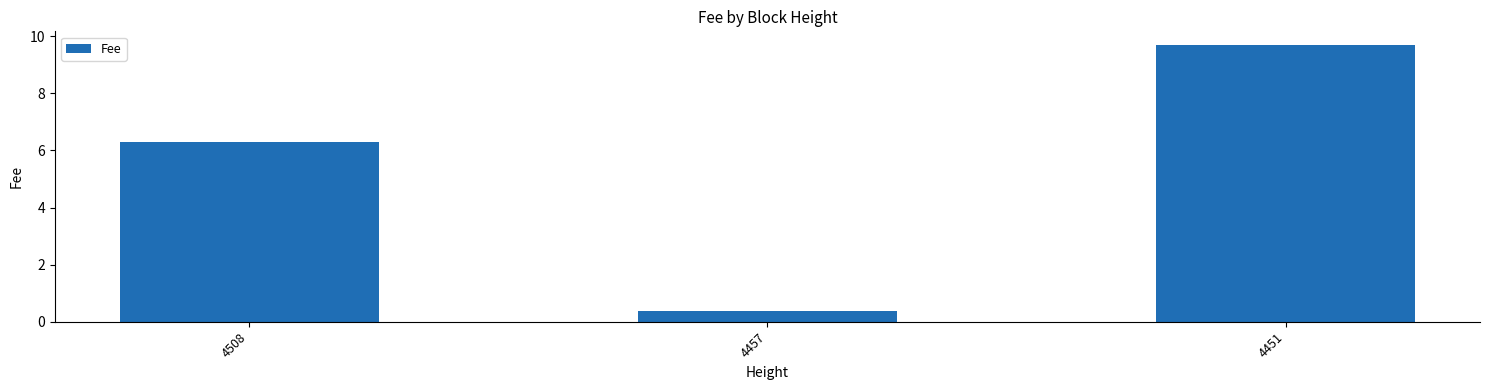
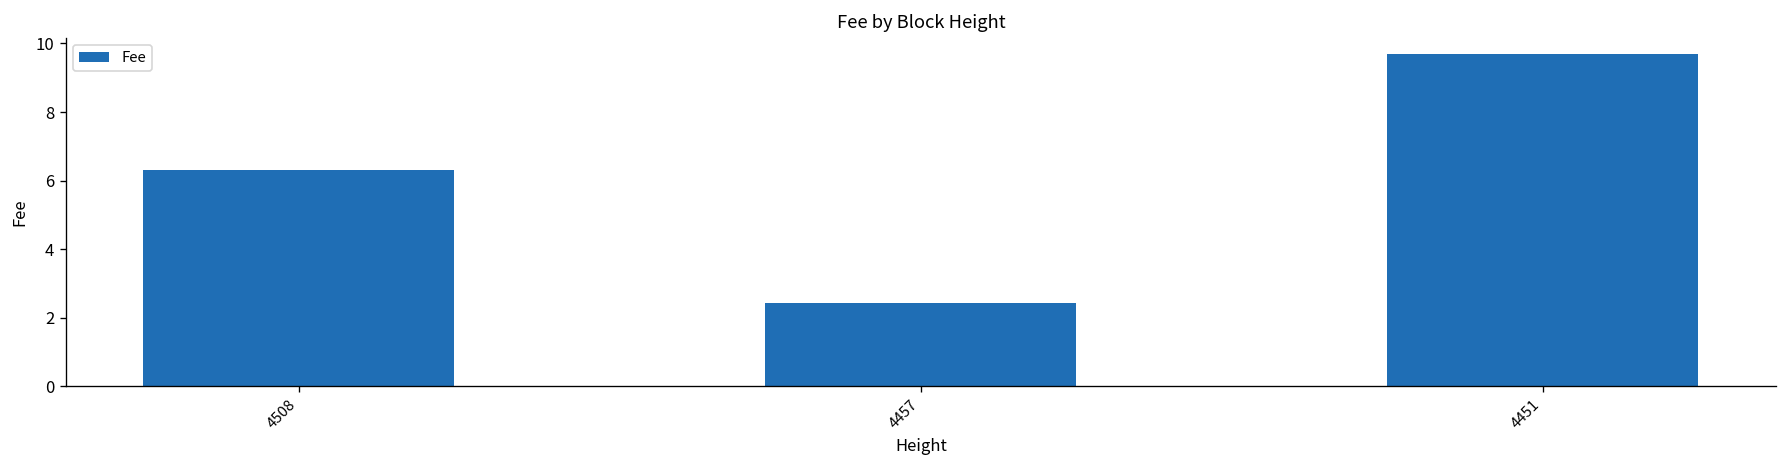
  {
    "4508": 6.3,
-   "4457": 0.4,
+   "4457": 2.4,
    "4451": 9.7
  }
